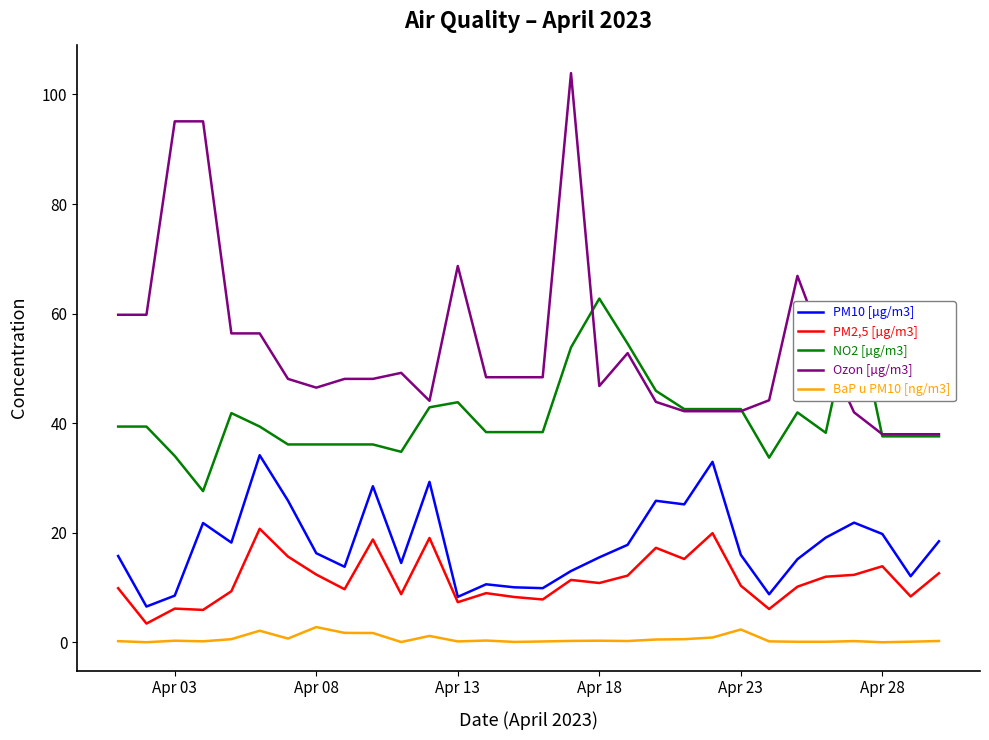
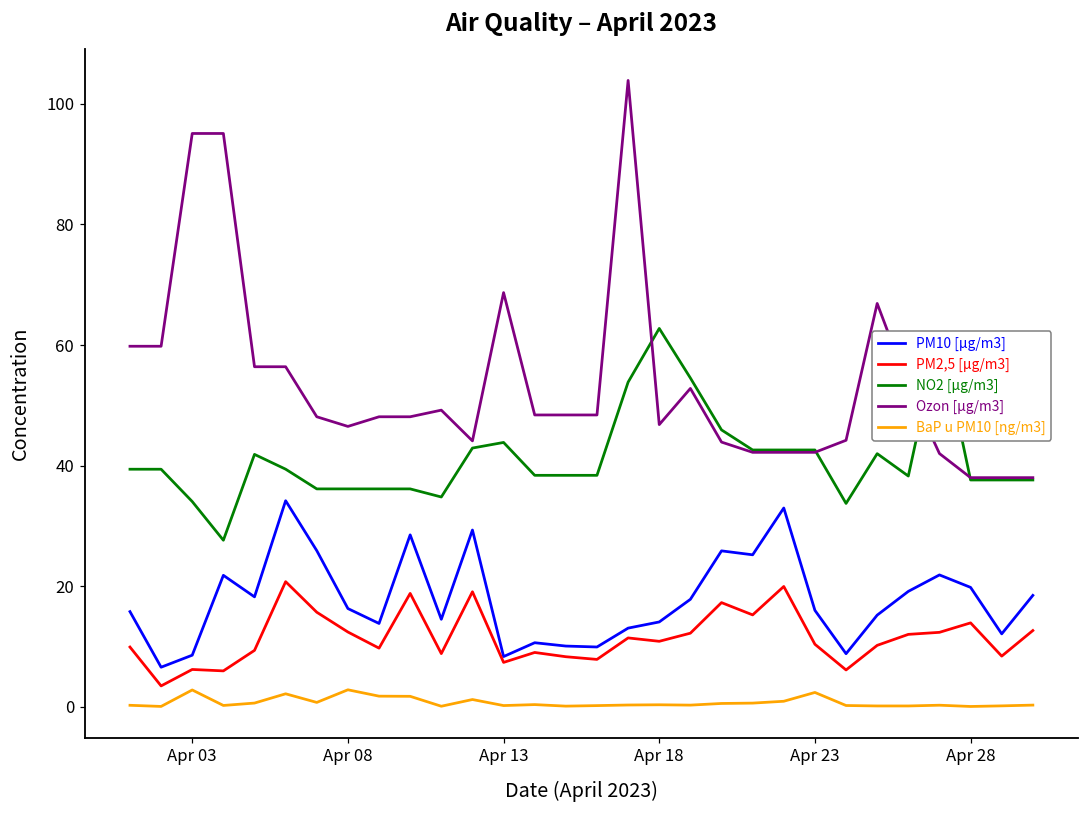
  {
    "PM10 [µg/m3]": {
      "Apr 03": 9,
      "Apr 08": 16,
      "Apr 13": 8,
-     "Apr 18": 16,
+     "Apr 18": 14,
      "Apr 23": 16,
      "Apr 28": 20
    },
    "PM2,5 [µg/m3]": {
      "Apr 03": 6,
      "Apr 08": 12,
      "Apr 13": 7,
      "Apr 18": 11,
      "Apr 23": 10,
      "Apr 28": 14
    },
    "NO2 [µg/m3]": {
      "Apr 03": 34,
      "Apr 08": 36,
      "Apr 13": 44,
      "Apr 18": 63
    },
    "Ozon [µg/m3]": {
      "Apr 03": 95,
      "Apr 08": 47,
      "Apr 13": 69,
      "Apr 18": 47
    },
    "BaP u PM10 [ng/m3]": {
-     "Apr 03": 0,
+     "Apr 03": 3,
      "Apr 08": 3,
      "Apr 13": 0,
      "Apr 18": 0,
      "Apr 23": 2,
      "Apr 28": 0
    }
  }
